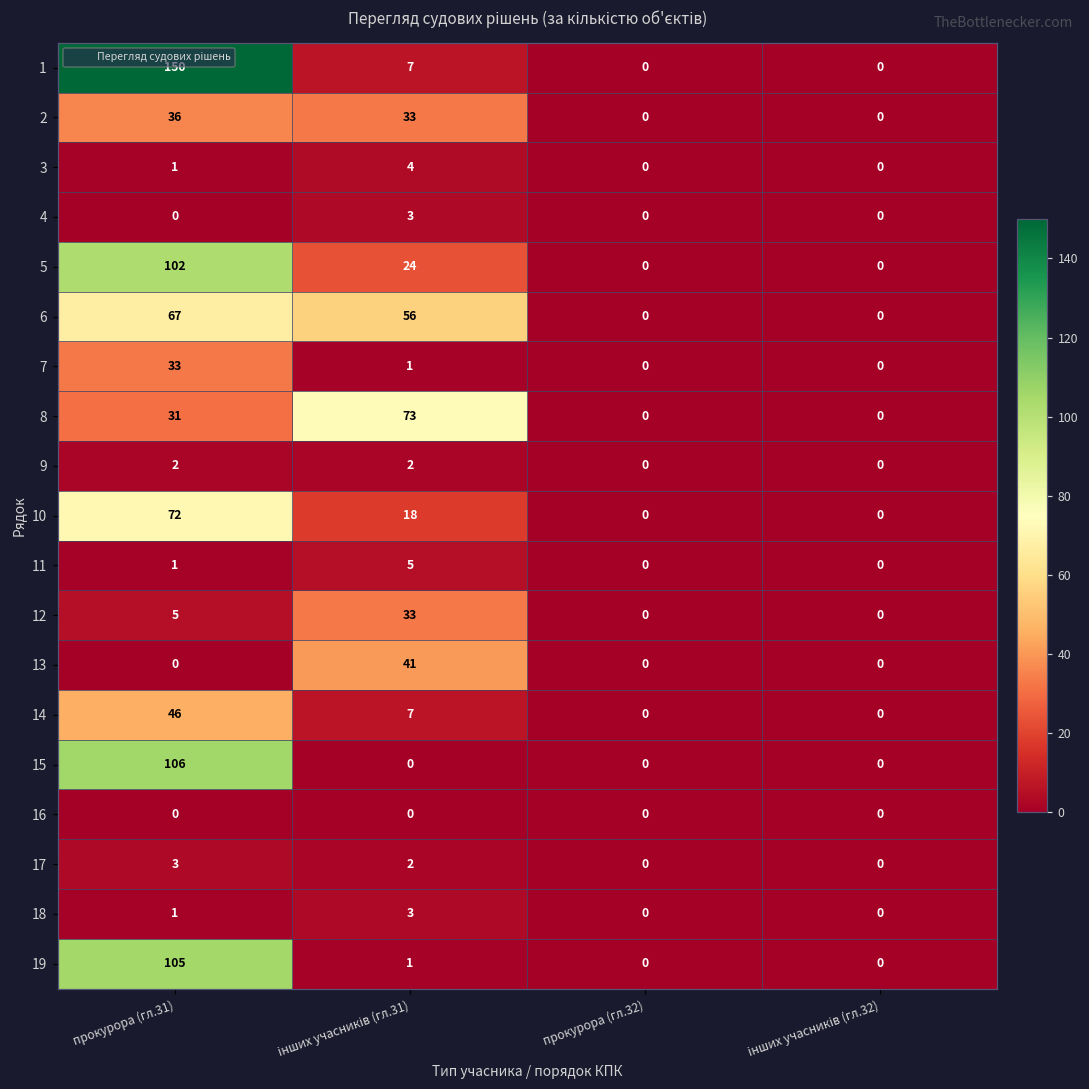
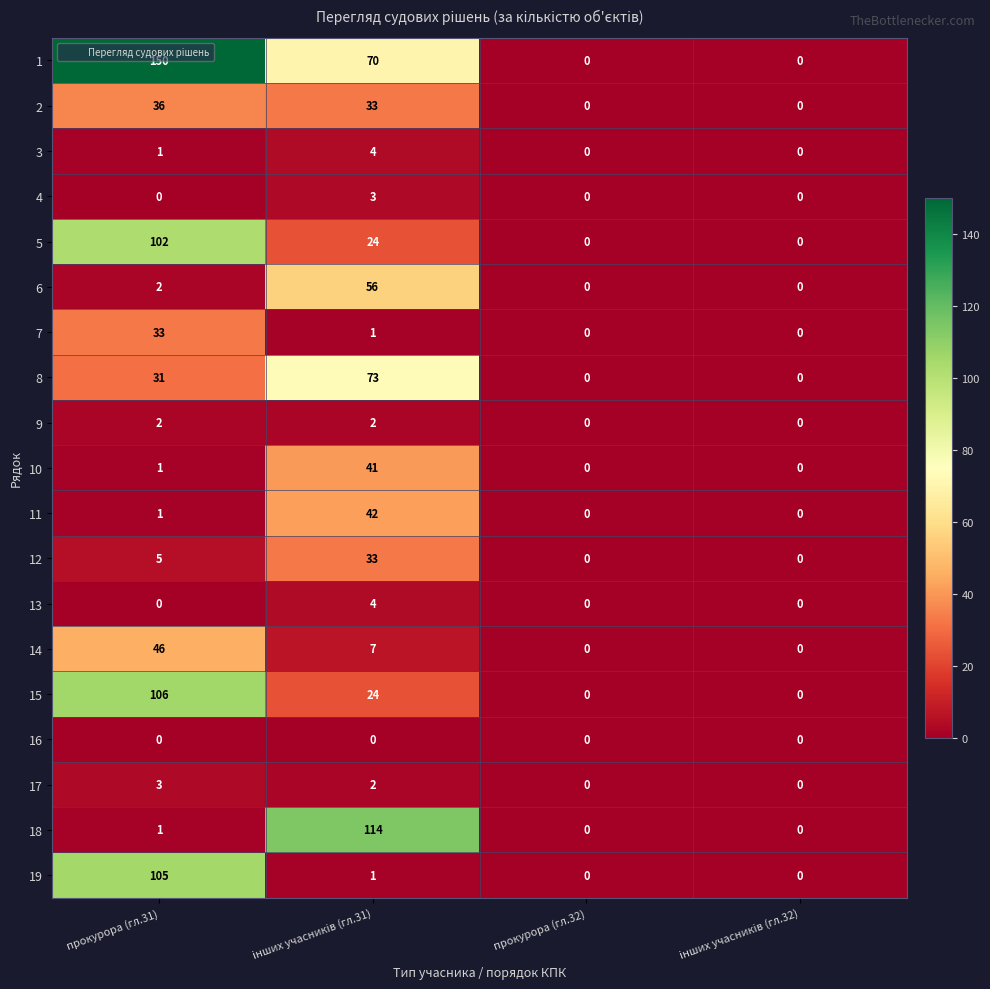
  {
    "1": {
-     "інших учасників (гл.31)": 7,
+     "інших учасників (гл.31)": 70,
      "прокурора (гл.32)": 0,
      "інших учасників (гл.32)": 0
    },
    "2": {
      "прокурора (гл.31)": 36,
      "інших учасників (гл.31)": 33,
      "прокурора (гл.32)": 0,
      "інших учасників (гл.32)": 0
    },
    "3": {
      "прокурора (гл.31)": 1,
      "інших учасників (гл.31)": 4,
      "прокурора (гл.32)": 0,
      "інших учасників (гл.32)": 0
    },
    "4": {
      "прокурора (гл.31)": 0,
      "інших учасників (гл.31)": 3,
      "прокурора (гл.32)": 0,
      "інших учасників (гл.32)": 0
    },
    "5": {
      "прокурора (гл.31)": 102,
      "інших учасників (гл.31)": 24,
      "прокурора (гл.32)": 0,
      "інших учасників (гл.32)": 0
    },
    "6": {
-     "прокурора (гл.31)": 67,
+     "прокурора (гл.31)": 2,
      "інших учасників (гл.31)": 56,
      "прокурора (гл.32)": 0,
      "інших учасників (гл.32)": 0
    },
    "7": {
      "прокурора (гл.31)": 33,
      "інших учасників (гл.31)": 1,
      "прокурора (гл.32)": 0,
      "інших учасників (гл.32)": 0
    },
    "8": {
      "прокурора (гл.31)": 31,
      "інших учасників (гл.31)": 73,
      "прокурора (гл.32)": 0,
      "інших учасників (гл.32)": 0
    },
    "9": {
      "прокурора (гл.31)": 2,
      "інших учасників (гл.31)": 2,
      "прокурора (гл.32)": 0,
      "інших учасників (гл.32)": 0
    },
    "10": {
-     "прокурора (гл.31)": 72,
-     "інших учасників (гл.31)": 18,
+     "прокурора (гл.31)": 1,
+     "інших учасників (гл.31)": 41,
      "прокурора (гл.32)": 0,
      "інших учасників (гл.32)": 0
    },
    "11": {
      "прокурора (гл.31)": 1,
-     "інших учасників (гл.31)": 5,
+     "інших учасників (гл.31)": 42,
      "прокурора (гл.32)": 0,
      "інших учасників (гл.32)": 0
    },
    "12": {
      "прокурора (гл.31)": 5,
      "інших учасників (гл.31)": 33,
      "прокурора (гл.32)": 0,
      "інших учасників (гл.32)": 0
    },
    "13": {
      "прокурора (гл.31)": 0,
-     "інших учасників (гл.31)": 41,
+     "інших учасників (гл.31)": 4,
      "прокурора (гл.32)": 0,
      "інших учасників (гл.32)": 0
    },
    "14": {
      "прокурора (гл.31)": 46,
      "інших учасників (гл.31)": 7,
      "прокурора (гл.32)": 0,
      "інших учасників (гл.32)": 0
    },
    "15": {
      "прокурора (гл.31)": 106,
-     "інших учасників (гл.31)": 0,
+     "інших учасників (гл.31)": 24,
      "прокурора (гл.32)": 0,
      "інших учасників (гл.32)": 0
    },
    "16": {
      "прокурора (гл.31)": 0,
      "інших учасників (гл.31)": 0,
      "прокурора (гл.32)": 0,
      "інших учасників (гл.32)": 0
    },
    "17": {
      "прокурора (гл.31)": 3,
      "інших учасників (гл.31)": 2,
      "прокурора (гл.32)": 0,
      "інших учасників (гл.32)": 0
    },
    "18": {
      "прокурора (гл.31)": 1,
-     "інших учасників (гл.31)": 3,
+     "інших учасників (гл.31)": 114,
      "прокурора (гл.32)": 0,
      "інших учасників (гл.32)": 0
    },
    "19": {
      "прокурора (гл.31)": 105,
      "інших учасників (гл.31)": 1,
      "прокурора (гл.32)": 0,
      "інших учасників (гл.32)": 0
    }
  }
